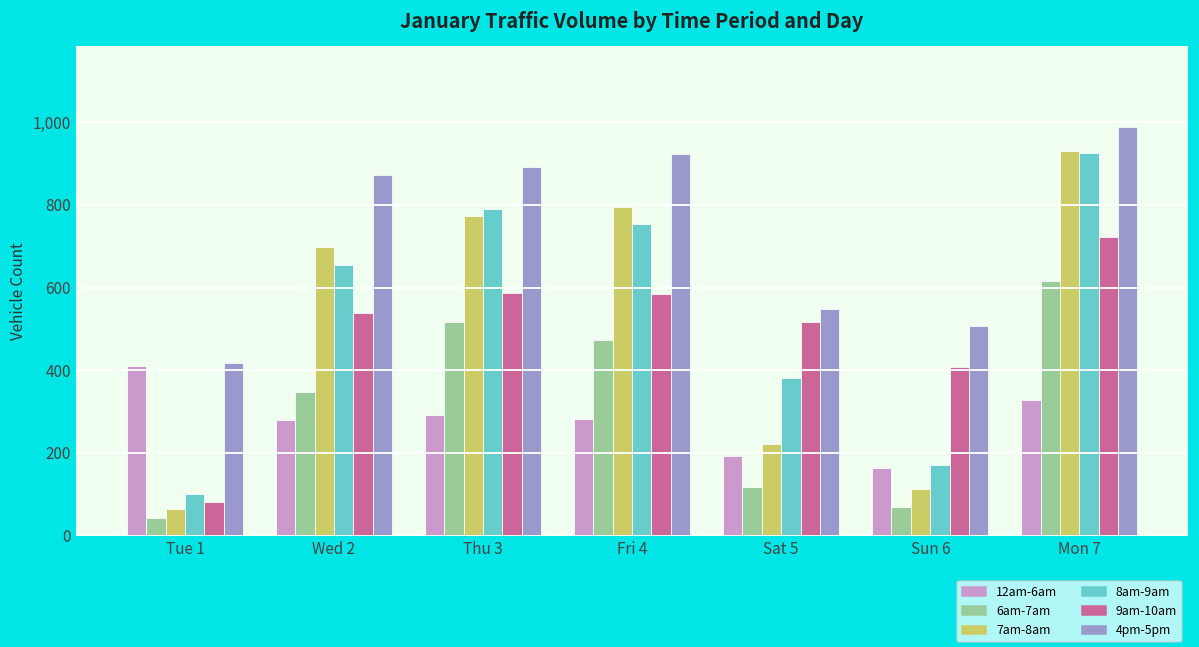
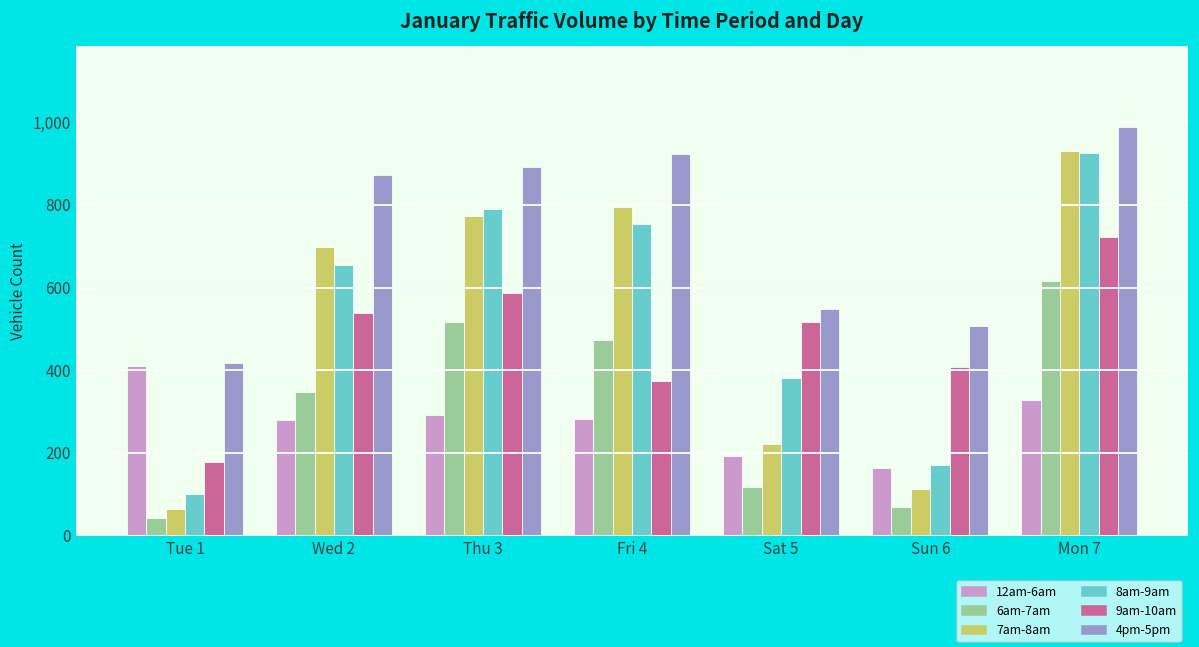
  {
    "6am-7am": {
      "Tue 1": 40,
      "Wed 2": 350,
      "Thu 3": 520,
      "Fri 4": 470,
      "Sat 5": 120,
      "Sun 6": 70,
      "Mon 7": 620
    },
    "7am-8am": {
      "Tue 1": 70,
      "Wed 2": 700,
      "Thu 3": 770,
      "Fri 4": 800,
      "Sat 5": 220,
      "Sun 6": 110,
      "Mon 7": 930
    },
    "8am-9am": {
      "Tue 1": 100,
      "Wed 2": 650,
      "Thu 3": 790,
      "Fri 4": 750,
      "Sat 5": 380,
      "Sun 6": 170,
      "Mon 7": 930
    },
    "9am-10am": {
-     "Tue 1": 80,
+     "Tue 1": 180,
      "Wed 2": 540,
      "Thu 3": 590,
-     "Fri 4": 590,
+     "Fri 4": 370,
      "Sat 5": 520,
      "Sun 6": 410,
      "Mon 7": 720
    }
  }
